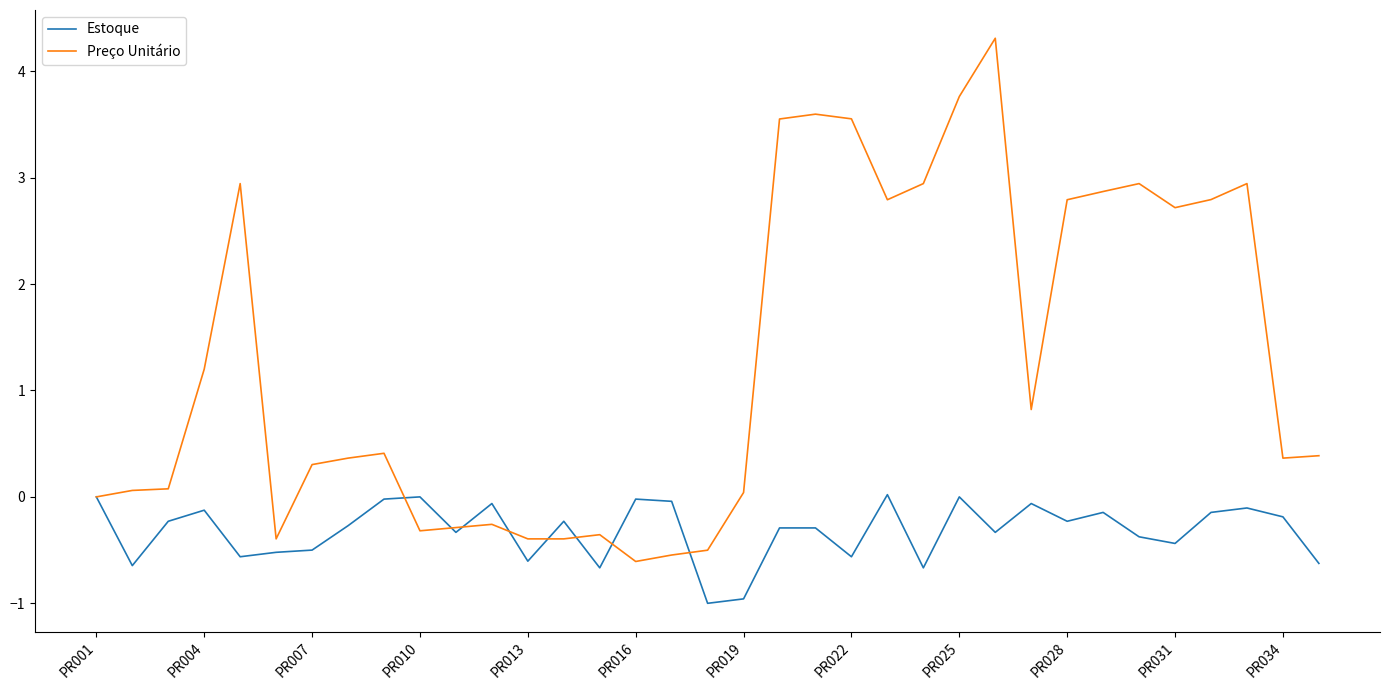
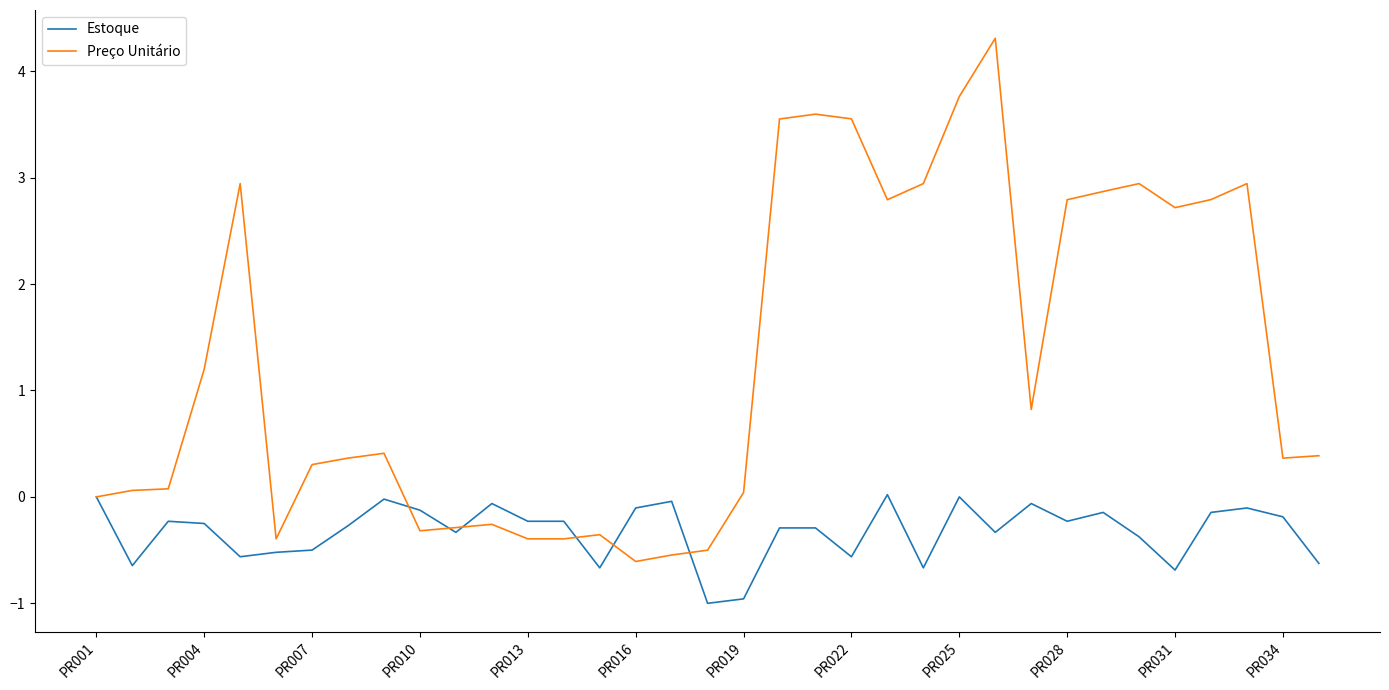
  {
    "Estoque": {
-     "PR004": -0.12,
+     "PR004": -0.25,
      "PR007": -0.50,
-     "PR010": 0.00,
-     "PR013": -0.60,
-     "PR016": -0.02,
+     "PR010": -0.12,
+     "PR013": -0.23,
+     "PR016": -0.10,
      "PR019": -0.96,
      "PR022": -0.56,
      "PR025": 0.00,
      "PR028": -0.23,
-     "PR031": -0.44,
+     "PR031": -0.69,
      "PR034": -0.19
    },
    "Preço Unitário": {
      "PR004": 1.20,
      "PR007": 0.30,
      "PR010": -0.32,
      "PR013": -0.39,
      "PR016": -0.61,
      "PR019": 0.04,
      "PR022": 3.55,
      "PR025": 3.76,
      "PR028": 2.79,
      "PR031": 2.72,
      "PR034": 0.36
    }
  }
